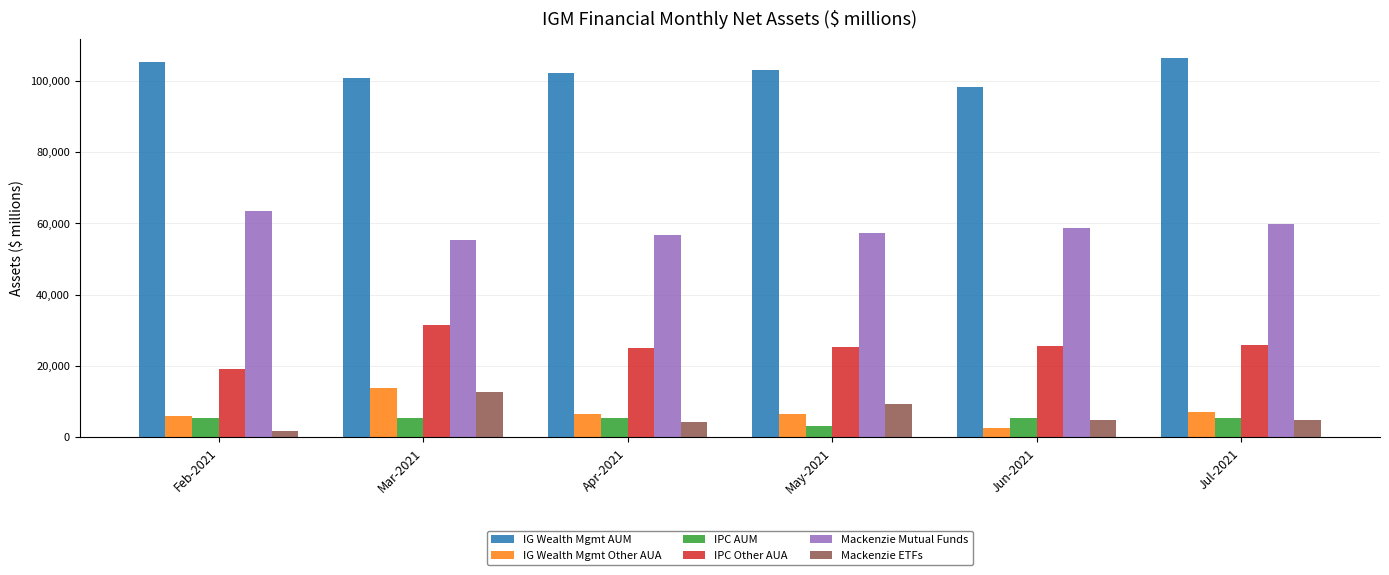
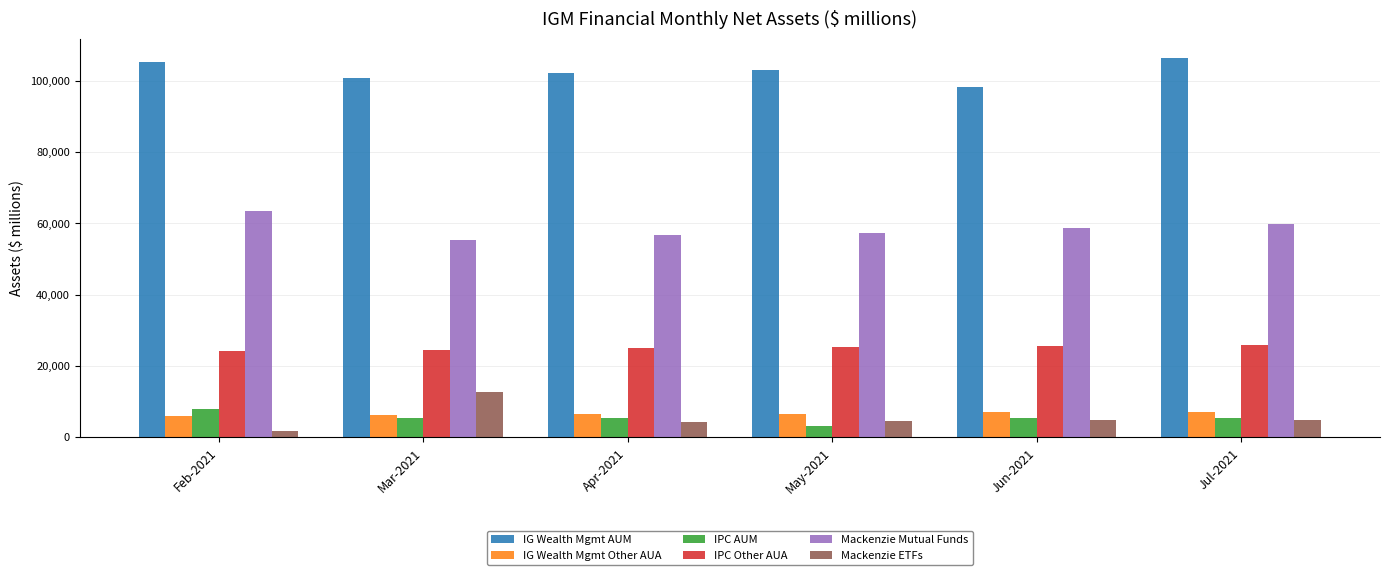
  {
    "IG Wealth Mgmt AUM": {
      "Feb-2021": "105,000",
      "Mar-2021": "101,000",
      "Apr-2021": "102,000",
      "May-2021": "103,000",
      "Jun-2021": "98,000",
      "Jul-2021": "106,000"
    },
    "IG Wealth Mgmt Other AUA": {
      "Feb-2021": "6,000",
-     "Mar-2021": "14,000",
+     "Mar-2021": "6,000",
      "Apr-2021": "6,000",
      "May-2021": "7,000",
-     "Jun-2021": "3,000",
+     "Jun-2021": "7,000",
      "Jul-2021": "7,000"
    },
    "IPC AUM": {
-     "Feb-2021": "5,000",
+     "Feb-2021": "8,000",
      "Mar-2021": "5,000",
      "Apr-2021": "5,000",
      "May-2021": "3,000",
      "Jun-2021": "5,000",
      "Jul-2021": "6,000"
    },
    "IPC Other AUA": {
-     "Feb-2021": "19,000",
-     "Mar-2021": "32,000",
+     "Feb-2021": "24,000",
+     "Mar-2021": "25,000",
      "Apr-2021": "25,000",
      "May-2021": "25,000",
      "Jun-2021": "26,000",
      "Jul-2021": "26,000"
    },
    "Mackenzie Mutual Funds": {
      "Feb-2021": "63,000",
      "Mar-2021": "55,000",
      "Apr-2021": "57,000",
      "May-2021": "57,000",
      "Jun-2021": "59,000",
      "Jul-2021": "60,000"
    },
    "Mackenzie ETFs": {
      "Feb-2021": "2,000",
      "Mar-2021": "13,000",
      "Apr-2021": "4,000",
-     "May-2021": "9,000",
+     "May-2021": "5,000",
      "Jun-2021": "5,000",
      "Jul-2021": "5,000"
    }
  }
